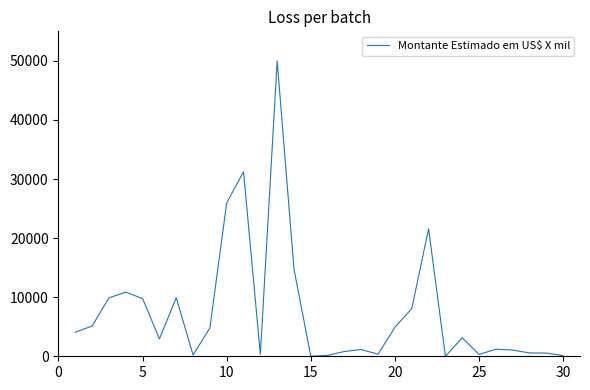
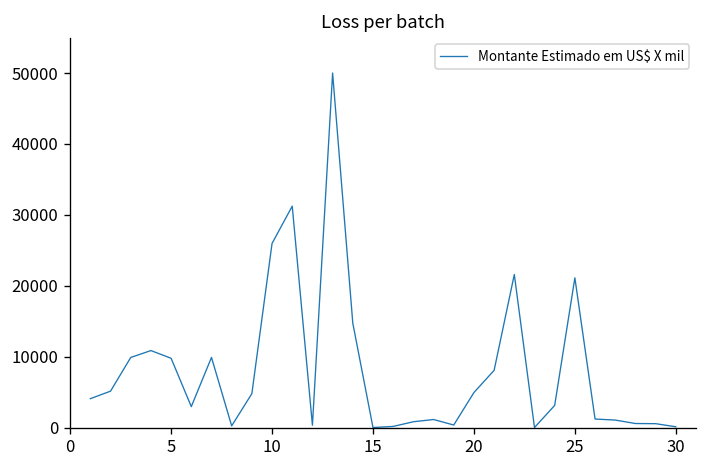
  {
    "5": 10000,
    "10": 26000,
    "15": 0,
    "20": 5000,
-   "25": 0,
+   "25": 21000,
    "30": 0
  }
